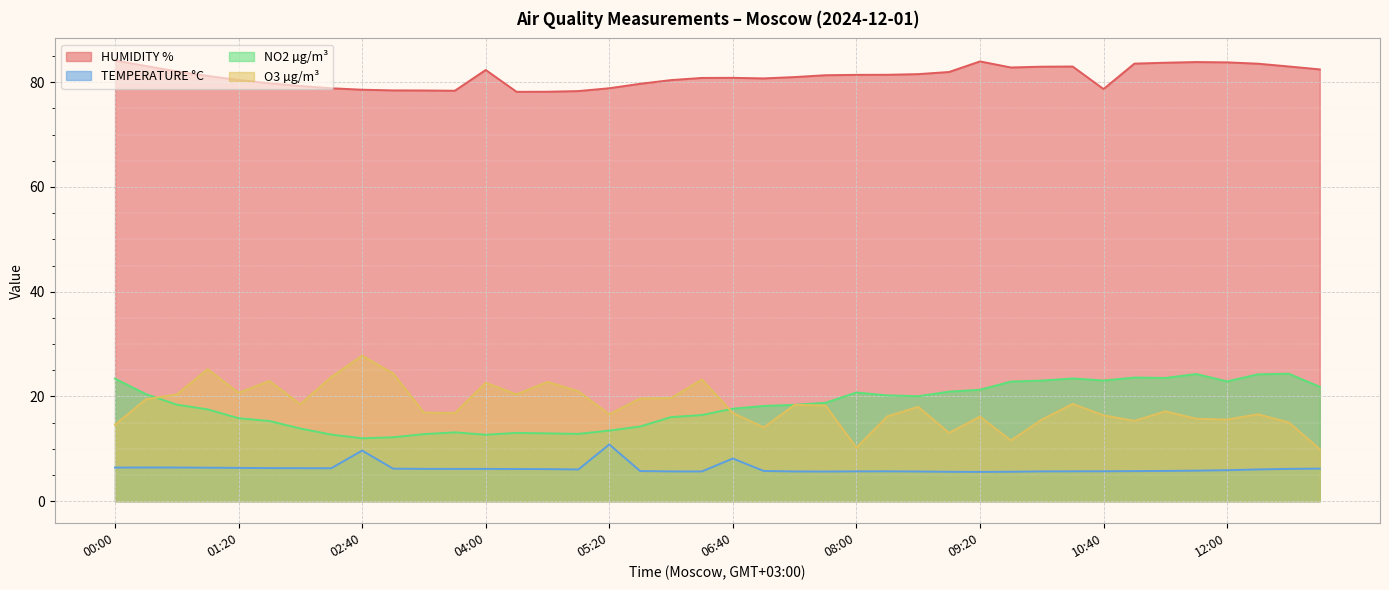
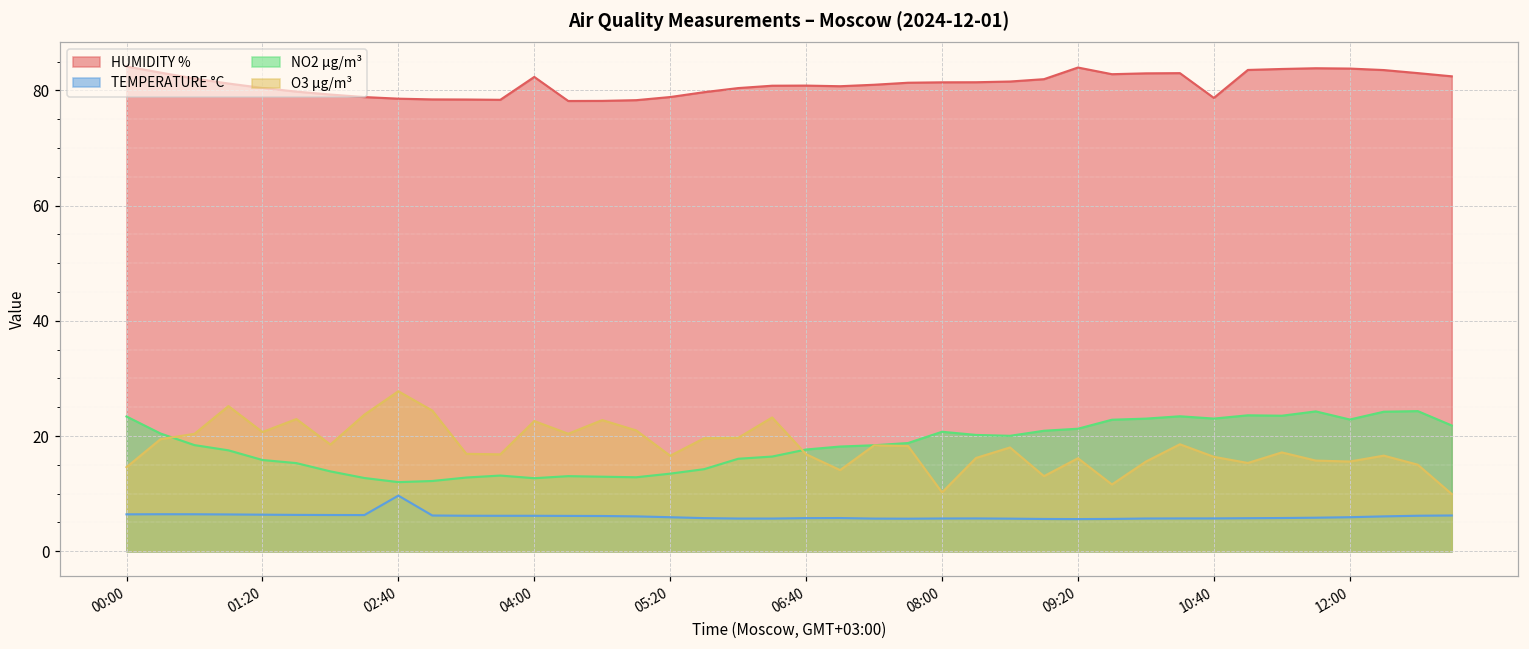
  {
    "HUMIDITY %": {
      "02:40": 79,
      "04:00": 82,
      "05:20": 79,
      "06:40": 81,
      "08:00": 81,
      "09:20": 84,
      "10:40": 79,
      "12:00": 84
    },
    "TEMPERATURE °C": {
      "00:00": 6,
      "01:20": 6,
      "02:40": 10,
      "04:00": 6,
-     "05:20": 11,
-     "06:40": 8,
+     "05:20": 6,
+     "06:40": 6,
      "08:00": 6,
      "09:20": 6,
      "10:40": 6,
      "12:00": 6
    },
    "NO2 µg/m³": {
      "00:00": 23,
      "01:20": 16,
      "02:40": 12,
      "04:00": 13,
      "05:20": 13,
      "06:40": 18,
      "08:00": 21,
      "09:20": 21,
      "10:40": 23,
      "12:00": 23
    },
    "O3 µg/m³": {
      "00:00": 15,
      "01:20": 21,
      "02:40": 28,
      "04:00": 23,
      "05:20": 17,
      "06:40": 17,
      "08:00": 10,
      "09:20": 16,
      "10:40": 16,
      "12:00": 16
    }
  }
